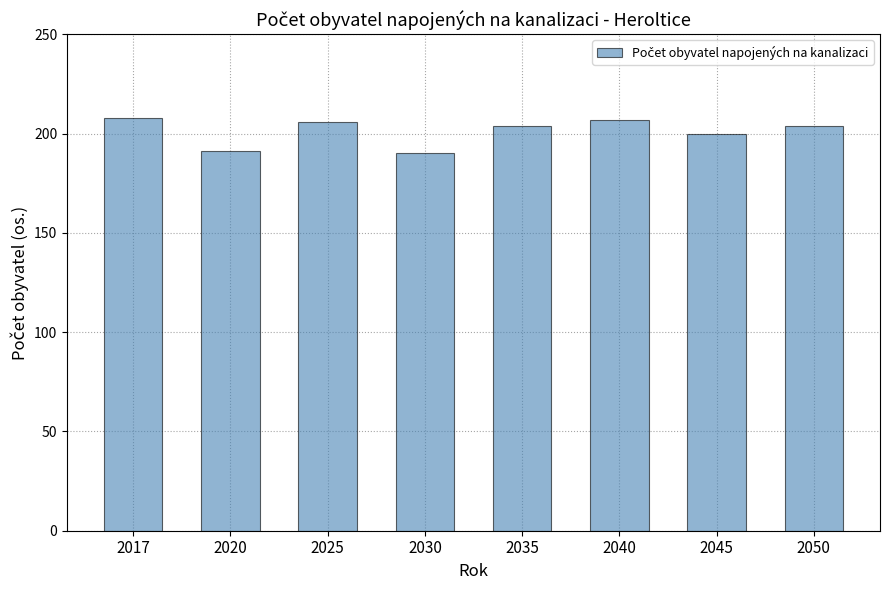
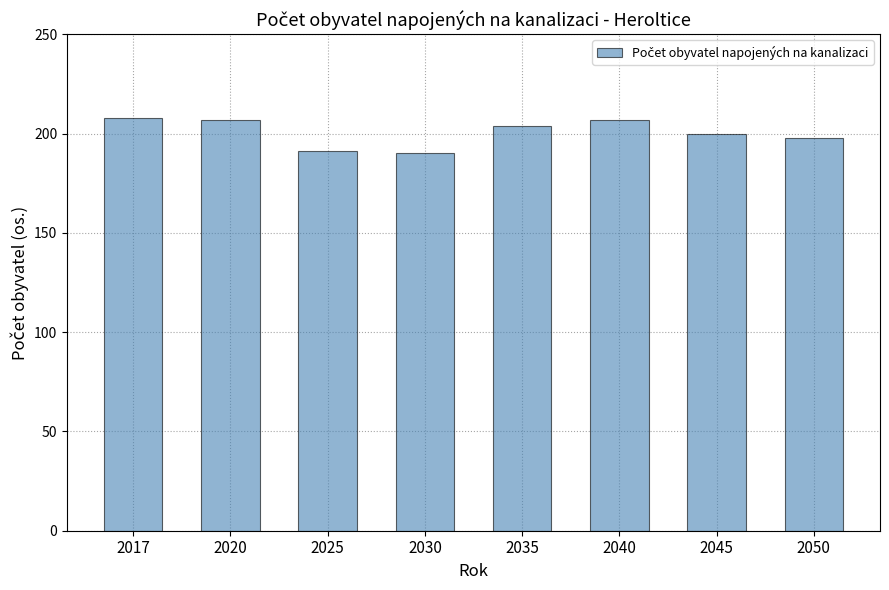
  {
    "2017": 208,
-   "2020": 191,
-   "2025": 206,
+   "2020": 207,
+   "2025": 191,
    "2030": 190,
    "2035": 204,
    "2040": 207,
    "2045": 200,
-   "2050": 204
+   "2050": 198
  }
